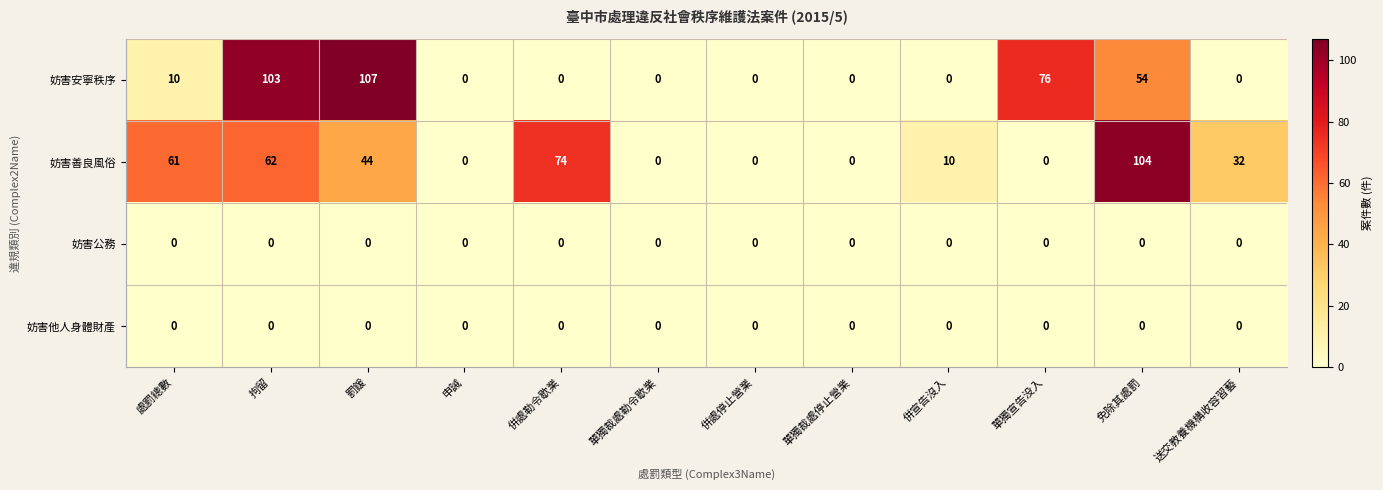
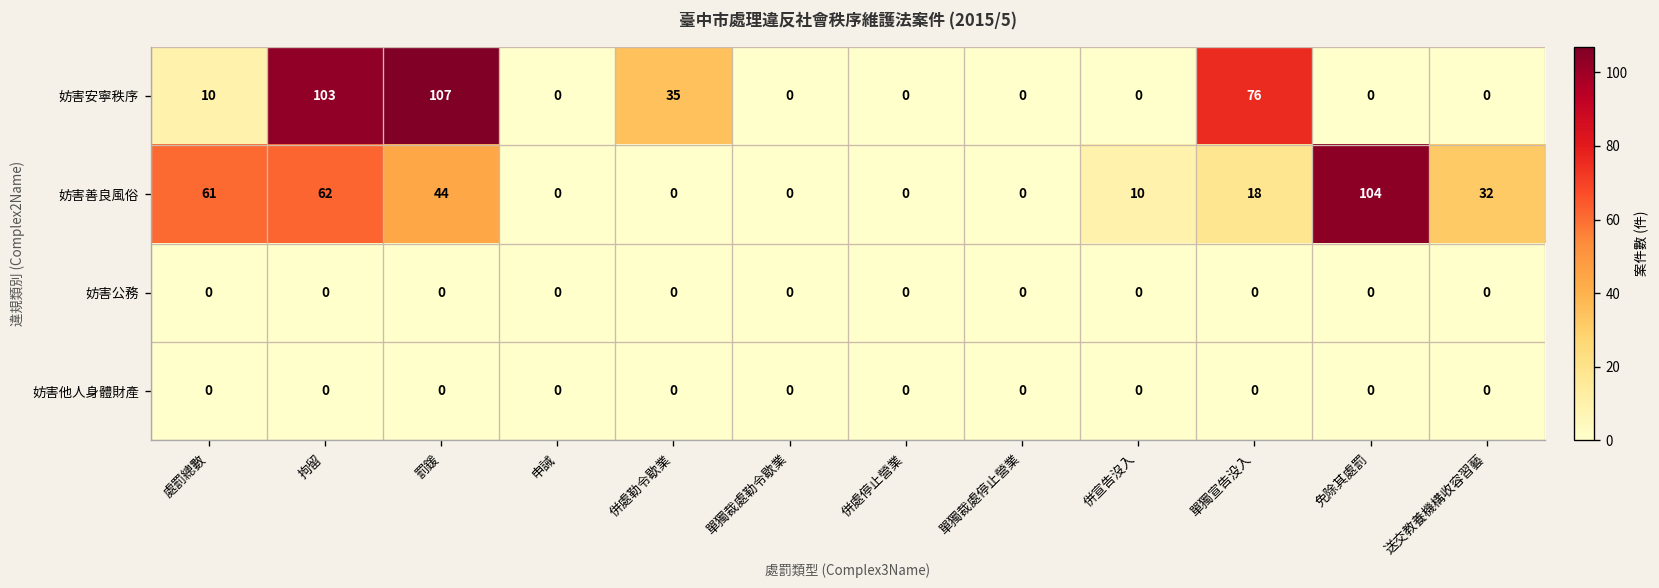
  {
    "妨害安寧秩序": {
      "處罰總數": 10,
      "拘留": 103,
      "罰鍰": 107,
      "申誡": 0,
-     "併處勒令歇業": 0,
+     "併處勒令歇業": 35,
      "單獨裁處勒令歇業": 0,
      "併處停止營業": 0,
      "單獨裁處停止營業": 0,
      "併宣告沒入": 0,
      "單獨宣告没入": 76,
-     "免除其處罰": 54,
+     "免除其處罰": 0,
      "送交教養機構收容習藝": 0
    },
    "妨害善良風俗": {
      "處罰總數": 61,
      "拘留": 62,
      "罰鍰": 44,
      "申誡": 0,
-     "併處勒令歇業": 74,
+     "併處勒令歇業": 0,
      "單獨裁處勒令歇業": 0,
      "併處停止營業": 0,
      "單獨裁處停止營業": 0,
      "併宣告沒入": 10,
-     "單獨宣告没入": 0,
+     "單獨宣告没入": 18,
      "免除其處罰": 104,
      "送交教養機構收容習藝": 32
    },
    "妨害公務": {
      "處罰總數": 0,
      "拘留": 0,
      "罰鍰": 0,
      "申誡": 0,
      "併處勒令歇業": 0,
      "單獨裁處勒令歇業": 0,
      "併處停止營業": 0,
      "單獨裁處停止營業": 0,
      "併宣告沒入": 0,
      "單獨宣告没入": 0,
      "免除其處罰": 0,
      "送交教養機構收容習藝": 0
    },
    "妨害他人身體財產": {
      "處罰總數": 0,
      "拘留": 0,
      "罰鍰": 0,
      "申誡": 0,
      "併處勒令歇業": 0,
      "單獨裁處勒令歇業": 0,
      "併處停止營業": 0,
      "單獨裁處停止營業": 0,
      "併宣告沒入": 0,
      "單獨宣告没入": 0,
      "免除其處罰": 0,
      "送交教養機構收容習藝": 0
    }
  }
